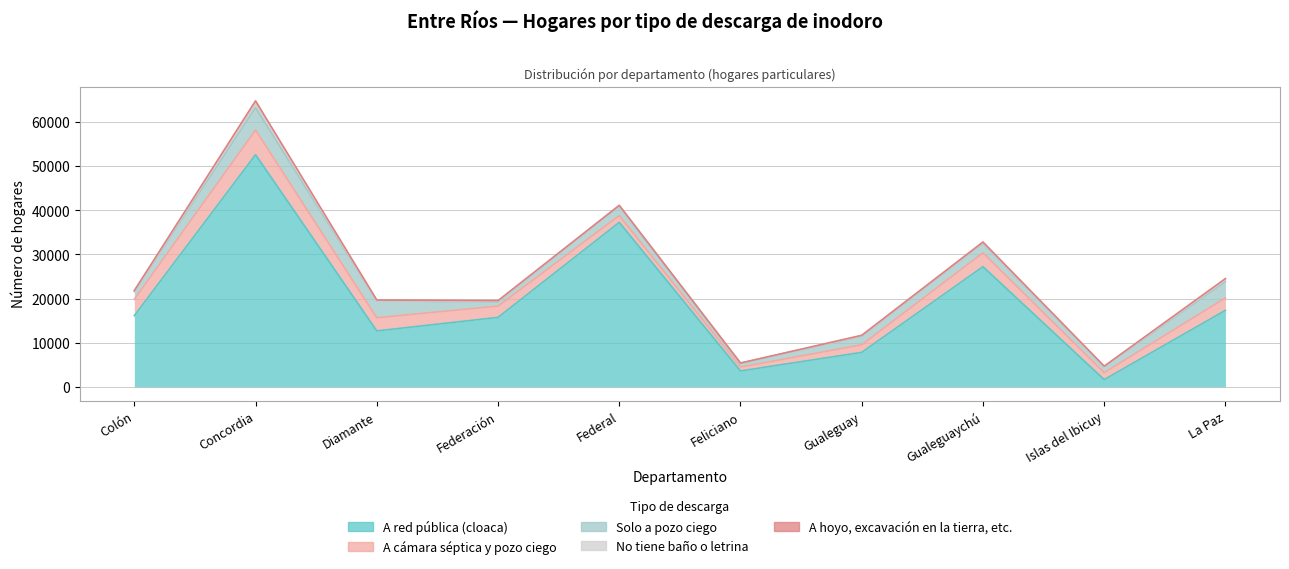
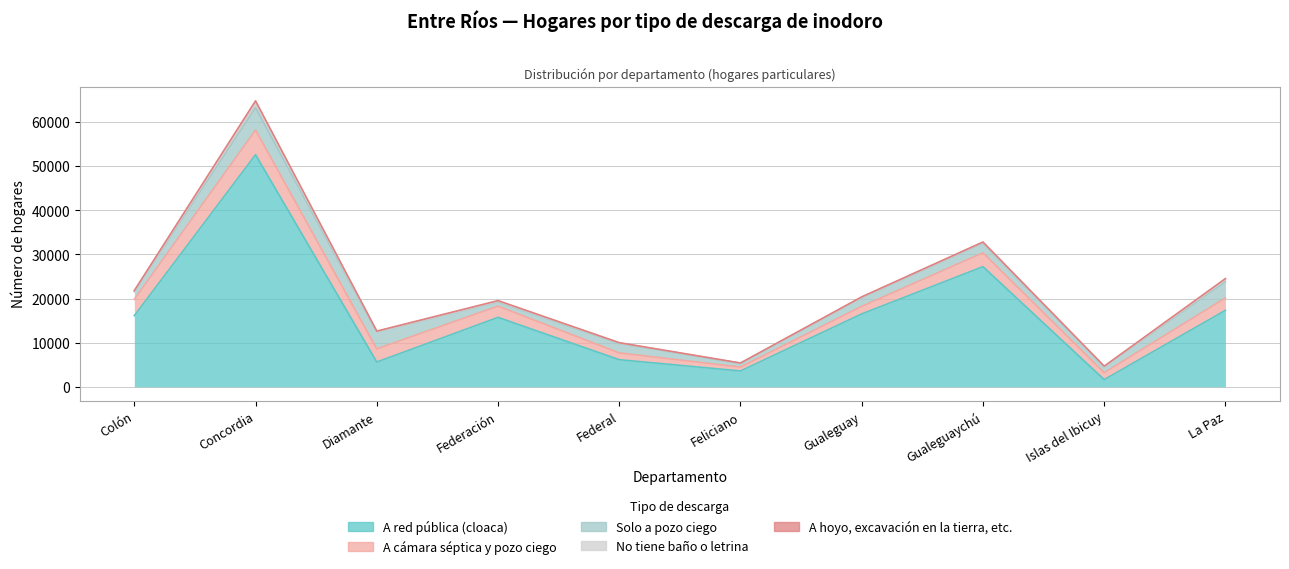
  {
    "A red pública (cloaca)": {
      "Colón": 16000,
      "Concordia": 53000,
-     "Diamante": 13000,
+     "Diamante": 6000,
      "Federación": 16000,
-     "Federal": 37000,
+     "Federal": 6000,
      "Feliciano": 4000,
-     "Gualeguay": 8000,
+     "Gualeguay": 17000,
      "Gualeguaychú": 27000,
      "Islas del Ibicuy": 2000,
      "La Paz": 17000
    }
  }
